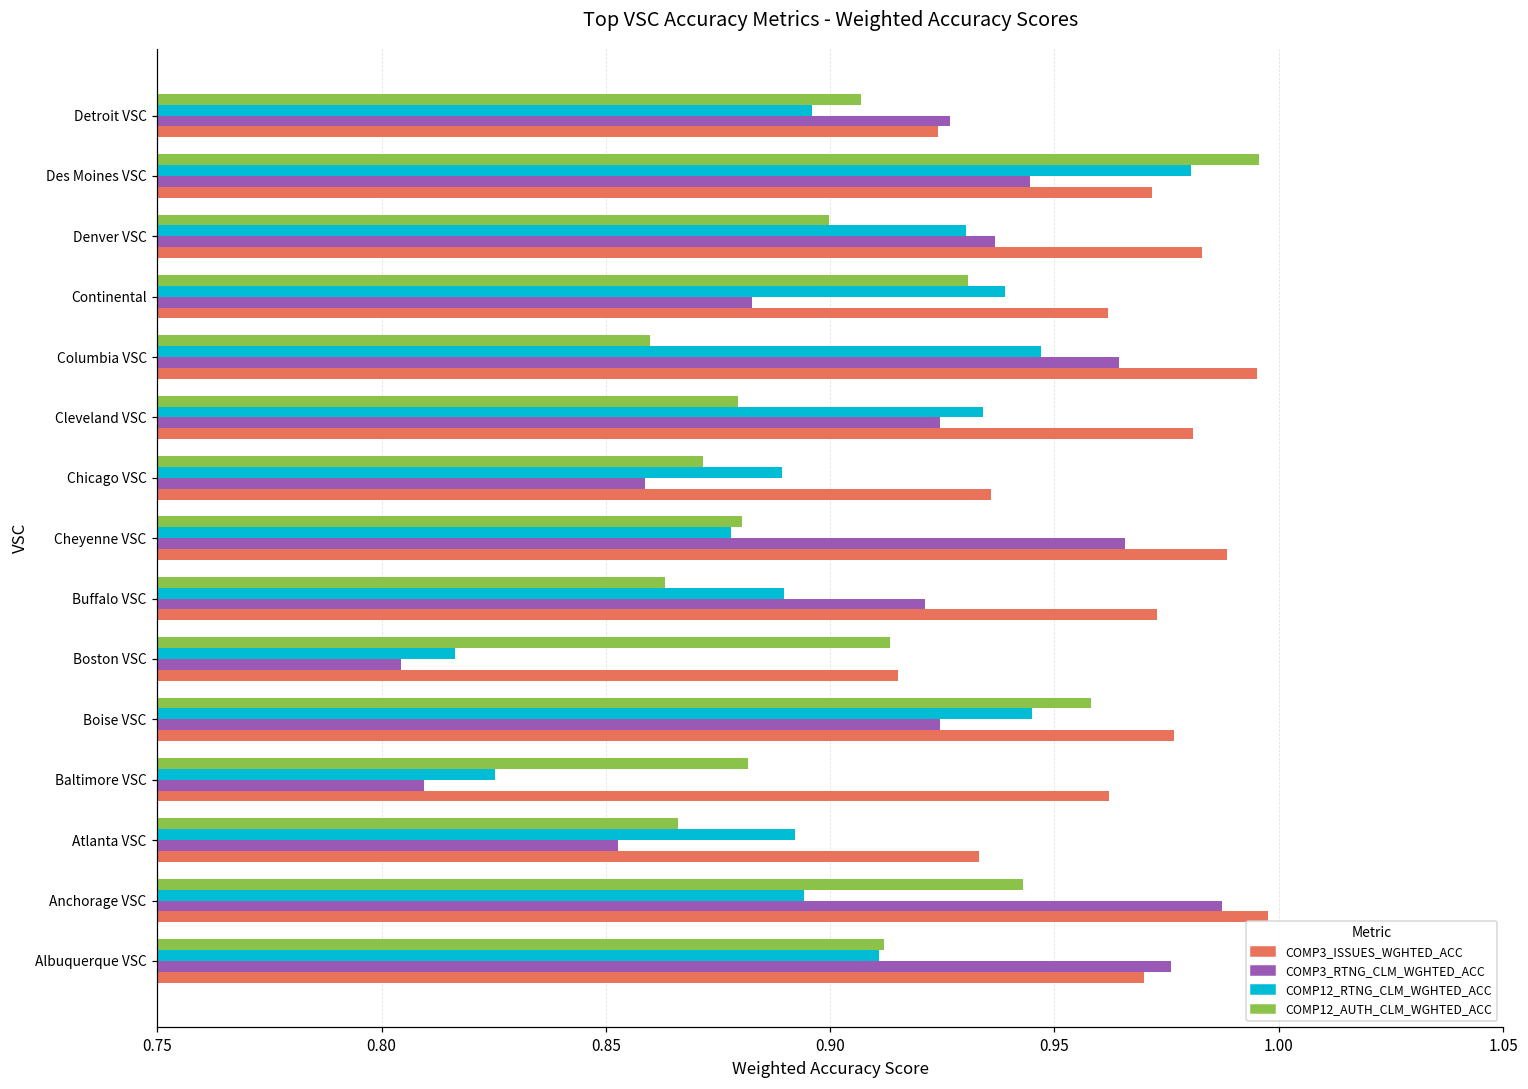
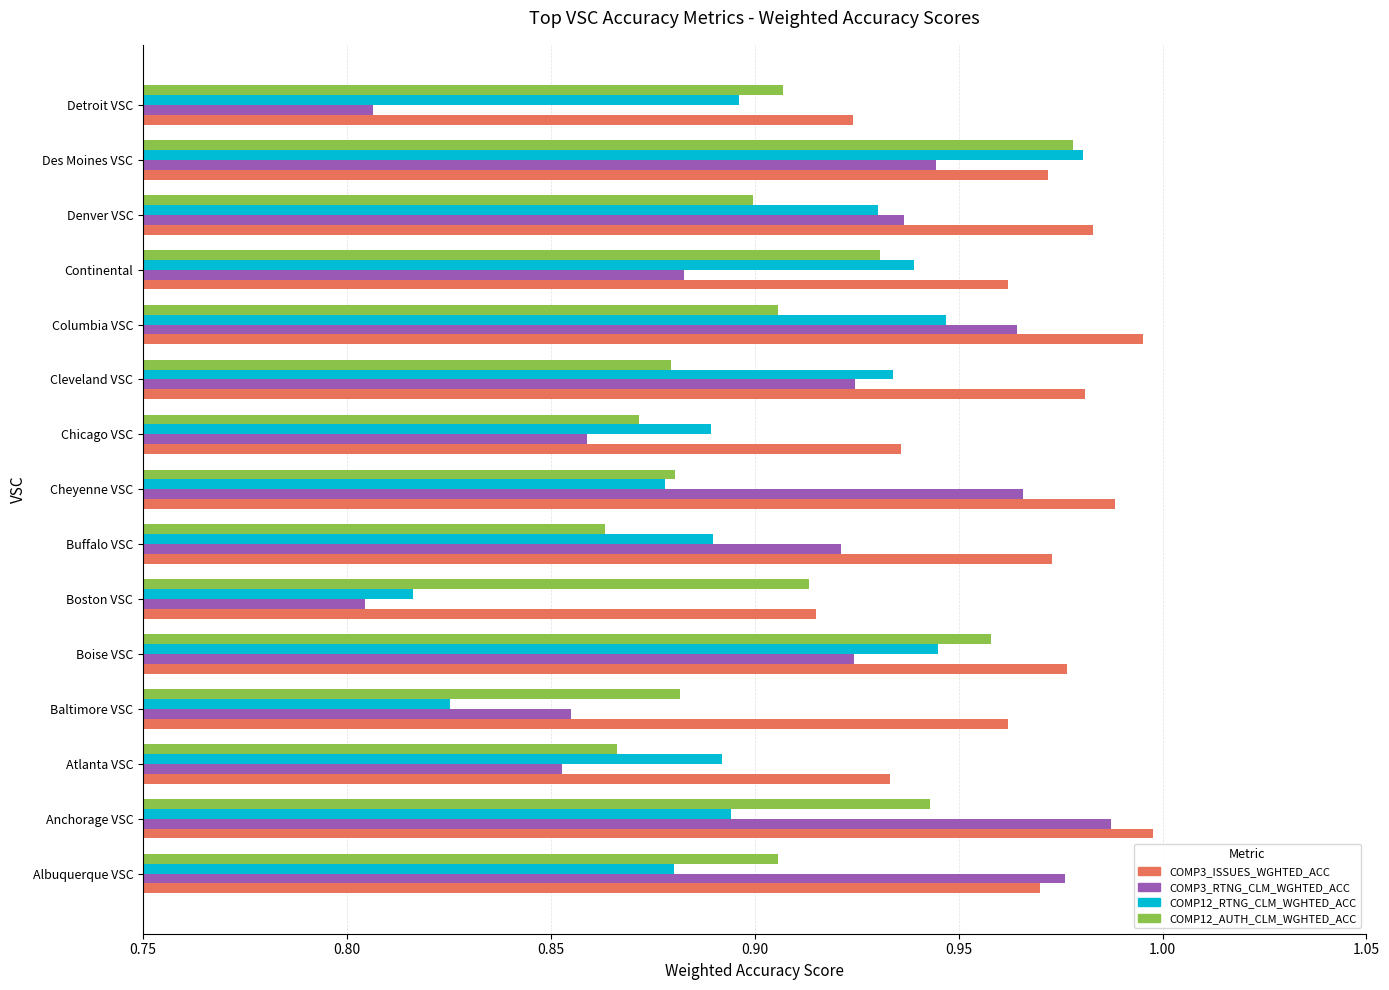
  {
    "COMP3_ISSUES_WGHTED_ACC": {
      "Detroit VSC": 0.924,
      "Des Moines VSC": 0.972,
      "Denver VSC": 0.983,
      "Continental": 0.962,
      "Columbia VSC": 0.995,
      "Cleveland VSC": 0.981,
      "Chicago VSC": 0.936,
      "Cheyenne VSC": 0.988,
      "Buffalo VSC": 0.973,
      "Boston VSC": 0.915,
      "Boise VSC": 0.977,
      "Baltimore VSC": 0.962,
      "Atlanta VSC": 0.933,
      "Anchorage VSC": 0.998,
      "Albuquerque VSC": 0.970
    },
    "COMP3_RTNG_CLM_WGHTED_ACC": {
-     "Detroit VSC": 0.927,
+     "Detroit VSC": 0.806,
      "Des Moines VSC": 0.944,
      "Denver VSC": 0.937,
      "Continental": 0.883,
      "Columbia VSC": 0.964,
      "Cleveland VSC": 0.925,
      "Chicago VSC": 0.859,
      "Cheyenne VSC": 0.966,
      "Buffalo VSC": 0.921,
      "Boston VSC": 0.804,
      "Boise VSC": 0.924,
-     "Baltimore VSC": 0.809,
+     "Baltimore VSC": 0.855,
      "Atlanta VSC": 0.853,
      "Anchorage VSC": 0.987,
      "Albuquerque VSC": 0.976
    },
    "COMP12_RTNG_CLM_WGHTED_ACC": {
      "Detroit VSC": 0.896,
      "Des Moines VSC": 0.980,
      "Denver VSC": 0.930,
      "Continental": 0.939,
      "Columbia VSC": 0.947,
      "Cleveland VSC": 0.934,
      "Chicago VSC": 0.889,
      "Cheyenne VSC": 0.878,
      "Buffalo VSC": 0.890,
      "Boston VSC": 0.816,
      "Boise VSC": 0.945,
      "Baltimore VSC": 0.825,
      "Atlanta VSC": 0.892,
      "Anchorage VSC": 0.894,
-     "Albuquerque VSC": 0.911
+     "Albuquerque VSC": 0.880
    },
    "COMP12_AUTH_CLM_WGHTED_ACC": {
      "Detroit VSC": 0.907,
-     "Des Moines VSC": 0.996,
+     "Des Moines VSC": 0.978,
      "Denver VSC": 0.900,
      "Continental": 0.931,
-     "Columbia VSC": 0.860,
+     "Columbia VSC": 0.906,
      "Cleveland VSC": 0.879,
      "Chicago VSC": 0.872,
      "Cheyenne VSC": 0.880,
      "Buffalo VSC": 0.863,
      "Boston VSC": 0.913,
      "Boise VSC": 0.958,
      "Baltimore VSC": 0.882,
      "Atlanta VSC": 0.866,
      "Anchorage VSC": 0.943,
-     "Albuquerque VSC": 0.912
+     "Albuquerque VSC": 0.906
    }
  }
